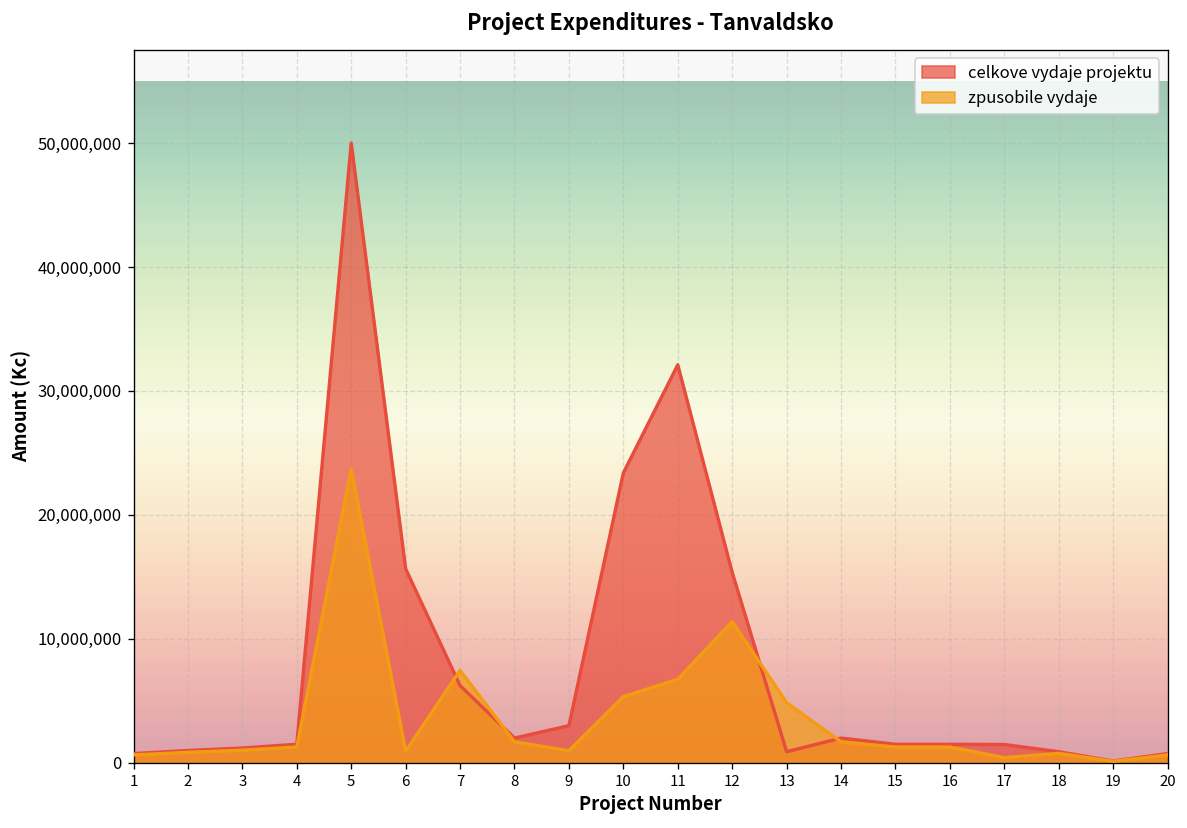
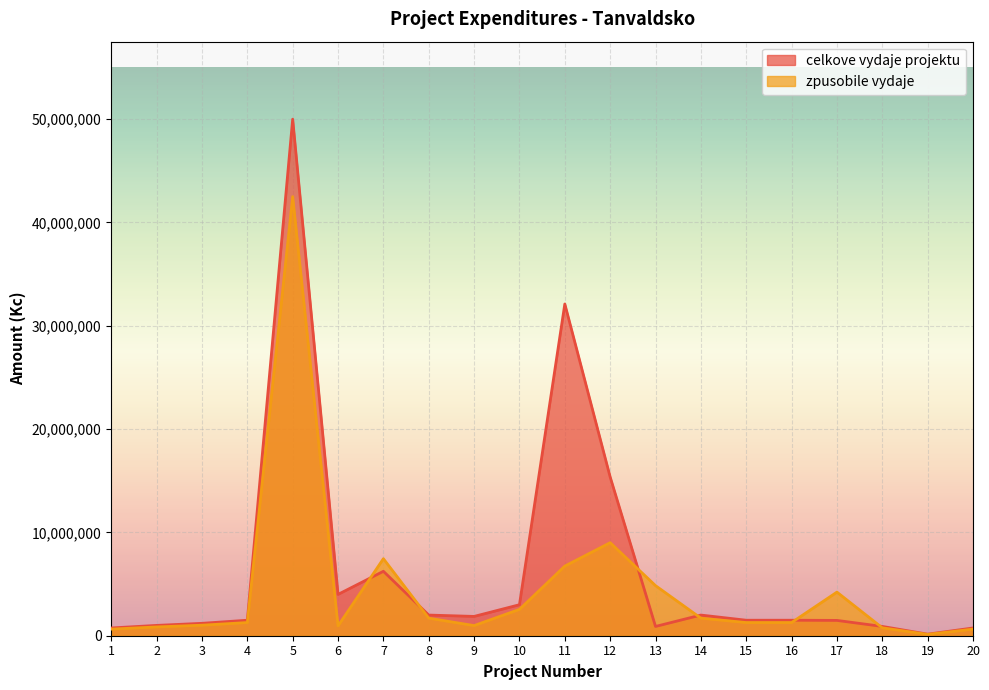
  {
    "celkove vydaje projektu": {
      "5": "50,000,000",
-     "6": "15,700,000",
+     "6": "4,000,000",
      "7": "6,200,000",
      "8": "2,000,000",
-     "9": "3,000,000",
-     "10": "23,400,000",
+     "9": "1,900,000",
+     "10": "3,000,000",
      "11": "32,100,000",
      "12": "15,400,000",
      "13": "900,000",
      "14": "2,000,000",
      "17": "1,500,000"
    },
    "zpusobile vydaje": {
-     "5": "23,700,000",
+     "5": "42,500,000",
      "6": "1,000,000",
      "7": "7,500,000",
      "8": "1,700,000",
      "9": "1,000,000",
-     "10": "5,300,000",
+     "10": "2,600,000",
      "11": "6,700,000",
-     "12": "11,400,000",
+     "12": "9,000,000",
      "13": "4,800,000",
      "14": "1,700,000",
-     "17": "400,000"
+     "17": "4,200,000"
    }
  }
